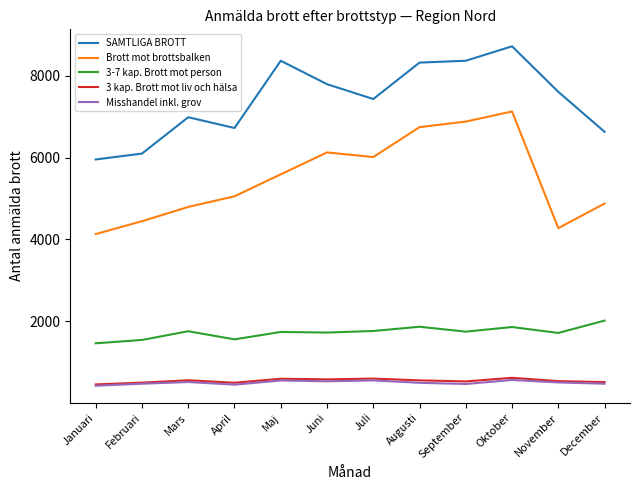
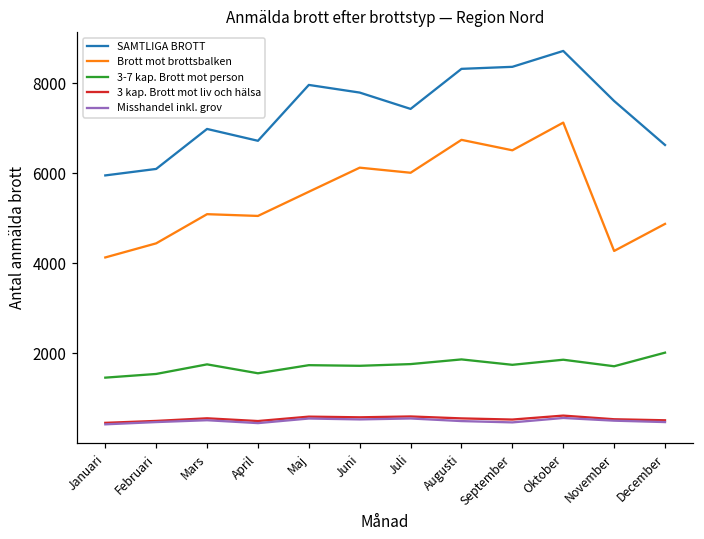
  {
    "SAMTLIGA BROTT": {
      "Januari": 6000,
      "Februari": 6100,
      "Mars": 7000,
      "April": 6700,
-     "Maj": 8400,
+     "Maj": 8000,
      "Juni": 7800,
      "Juli": 7400,
      "Augusti": 8300,
      "September": 8400,
      "Oktober": 8700,
      "November": 7600,
      "December": 6600
    },
    "Brott mot brottsbalken": {
      "Januari": 4100,
      "Februari": 4400,
-     "Mars": 4800,
+     "Mars": 5100,
      "April": 5100,
      "Maj": 5600,
      "Juni": 6100,
      "Juli": 6000,
      "Augusti": 6700,
-     "September": 6900,
+     "September": 6500,
      "Oktober": 7100,
      "November": 4300,
      "December": 4900
    },
    "3-7 kap. Brott mot person": {
      "Januari": 1500,
      "Februari": 1500,
      "Mars": 1800,
      "April": 1600,
      "Maj": 1700,
      "Juni": 1700,
      "Juli": 1800,
      "Augusti": 1900,
      "September": 1700,
      "Oktober": 1900,
      "November": 1700,
      "December": 2000
    },
    "3 kap. Brott mot liv och hälsa": {
      "September": 500
    },
    "Misshandel inkl. grov": {
      "September": 500
    }
  }
